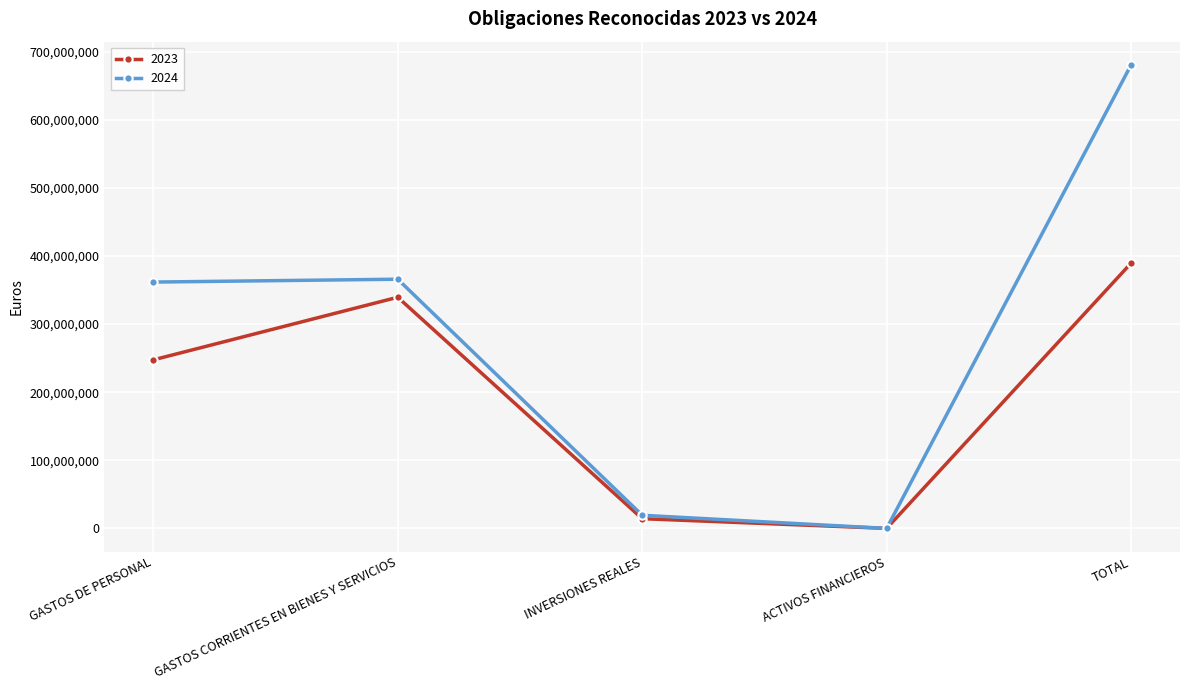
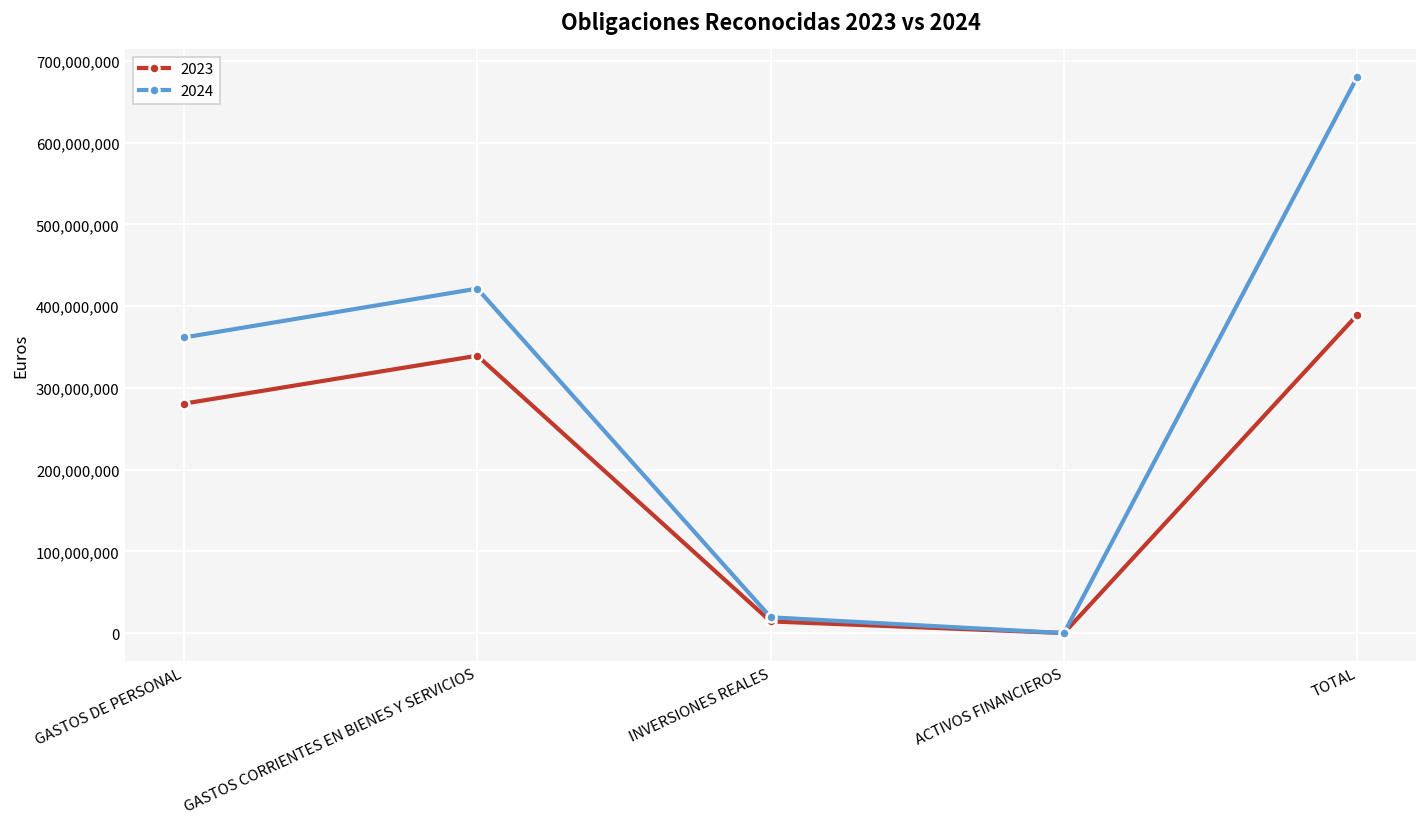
  {
    "2023": {
-     "GASTOS DE PERSONAL": "250,000,000",
+     "GASTOS DE PERSONAL": "280,000,000",
      "GASTOS CORRIENTES EN BIENES Y SERVICIOS": "340,000,000",
      "INVERSIONES REALES": "10,000,000",
      "TOTAL": "390,000,000"
    },
    "2024": {
      "GASTOS DE PERSONAL": "360,000,000",
-     "GASTOS CORRIENTES EN BIENES Y SERVICIOS": "370,000,000",
+     "GASTOS CORRIENTES EN BIENES Y SERVICIOS": "420,000,000",
      "INVERSIONES REALES": "20,000,000",
      "TOTAL": "680,000,000"
    }
  }
